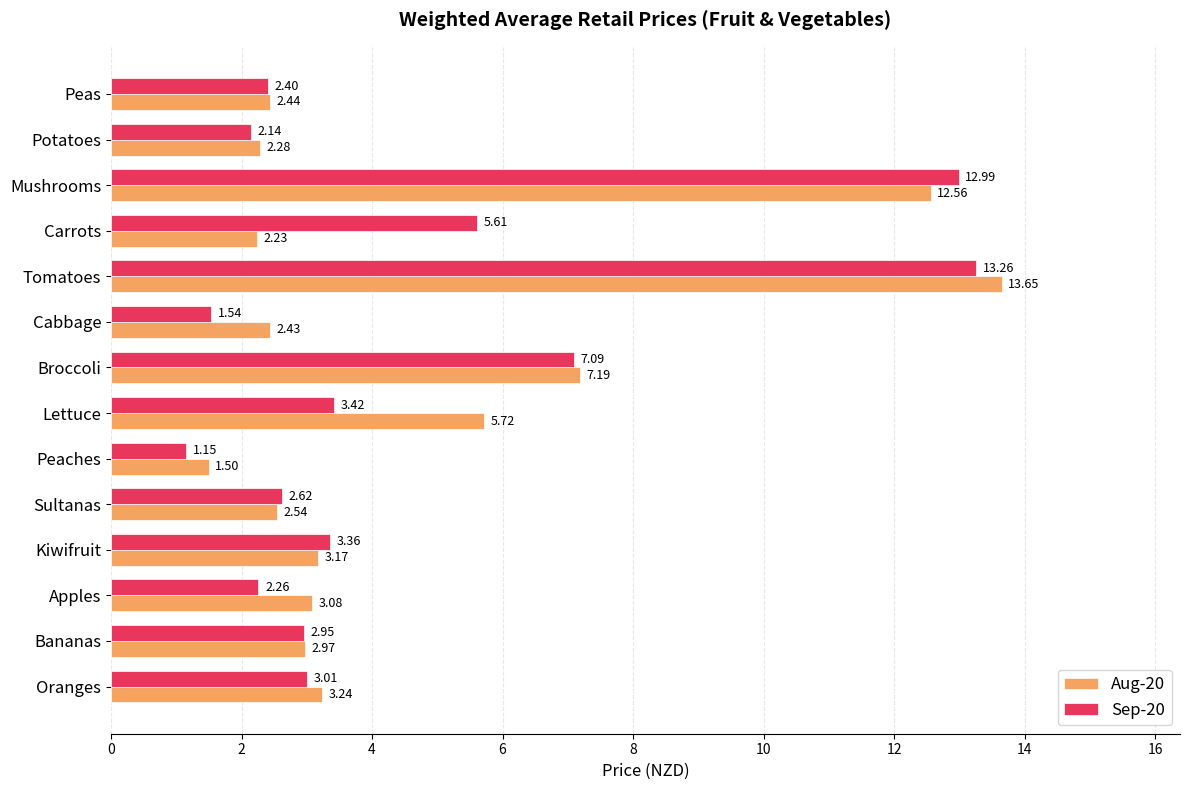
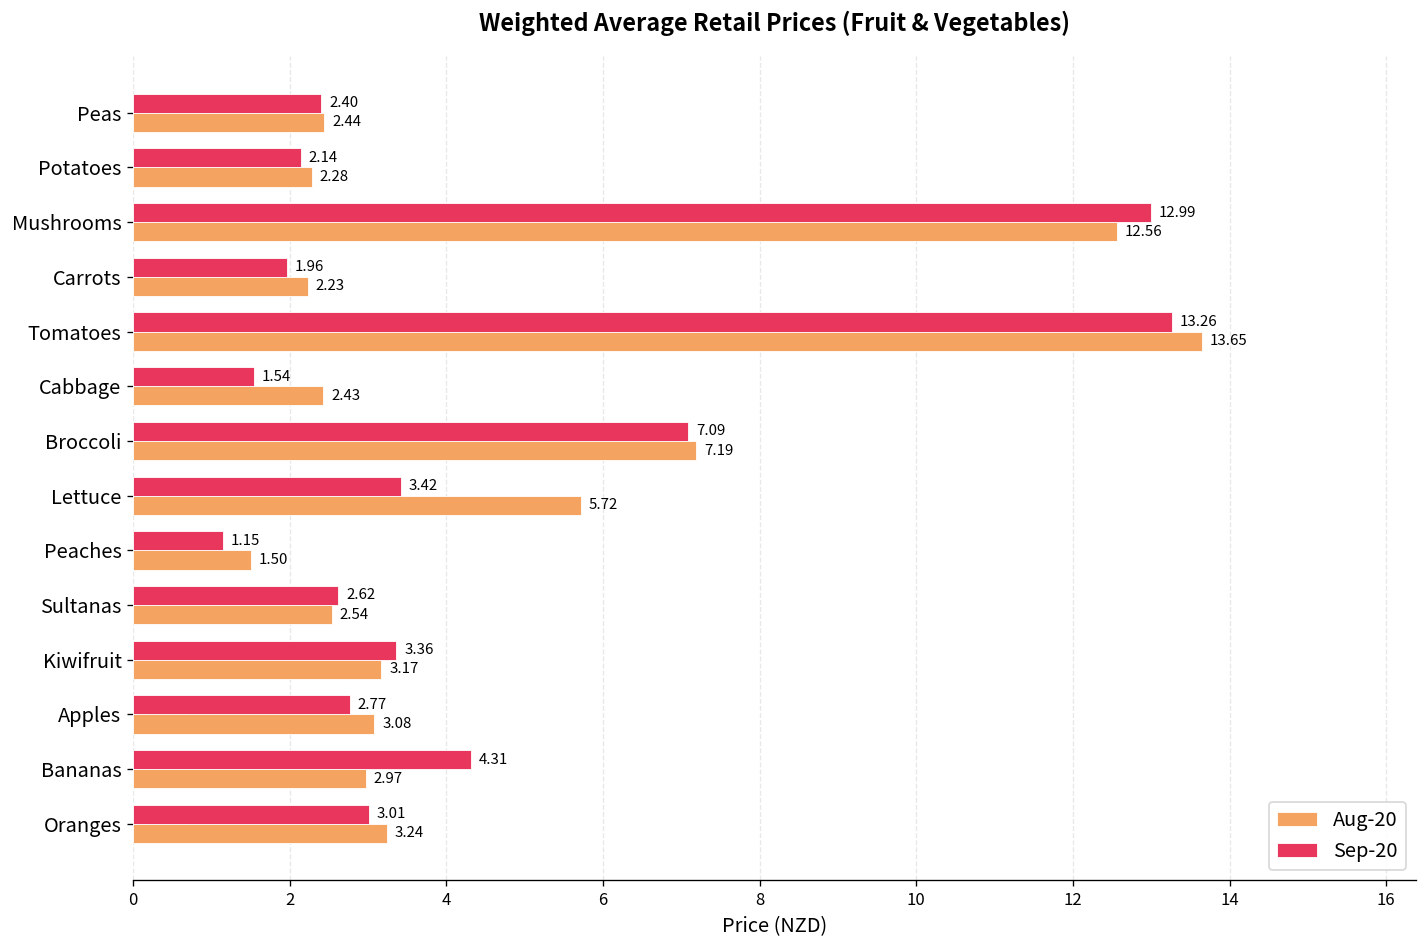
  {
    "Aug-20": {
      "Peas": 2.44,
      "Potatoes": 2.28,
      "Mushrooms": 12.56,
      "Carrots": 2.23,
      "Tomatoes": 13.65,
      "Cabbage": 2.43,
      "Broccoli": 7.19,
      "Lettuce": 5.72,
      "Peaches": 1.50,
      "Sultanas": 2.54,
      "Kiwifruit": 3.17,
      "Apples": 3.08,
      "Bananas": 2.97,
      "Oranges": 3.24
    },
    "Sep-20": {
      "Peas": 2.40,
      "Potatoes": 2.14,
      "Mushrooms": 12.99,
-     "Carrots": 5.61,
+     "Carrots": 1.96,
      "Tomatoes": 13.26,
      "Cabbage": 1.54,
      "Broccoli": 7.09,
      "Lettuce": 3.42,
      "Peaches": 1.15,
      "Sultanas": 2.62,
      "Kiwifruit": 3.36,
-     "Apples": 2.26,
-     "Bananas": 2.95,
+     "Apples": 2.77,
+     "Bananas": 4.31,
      "Oranges": 3.01
    }
  }
